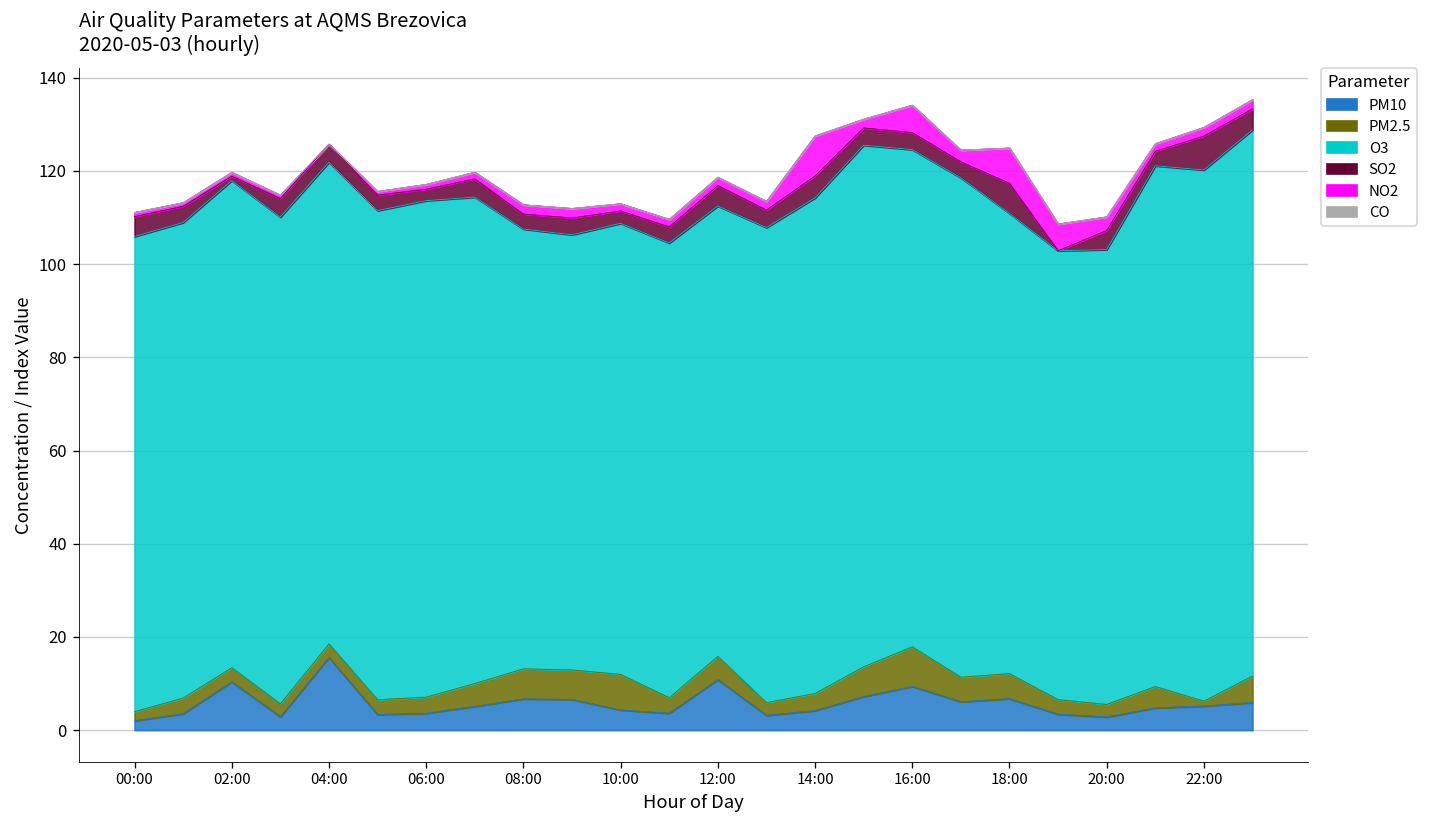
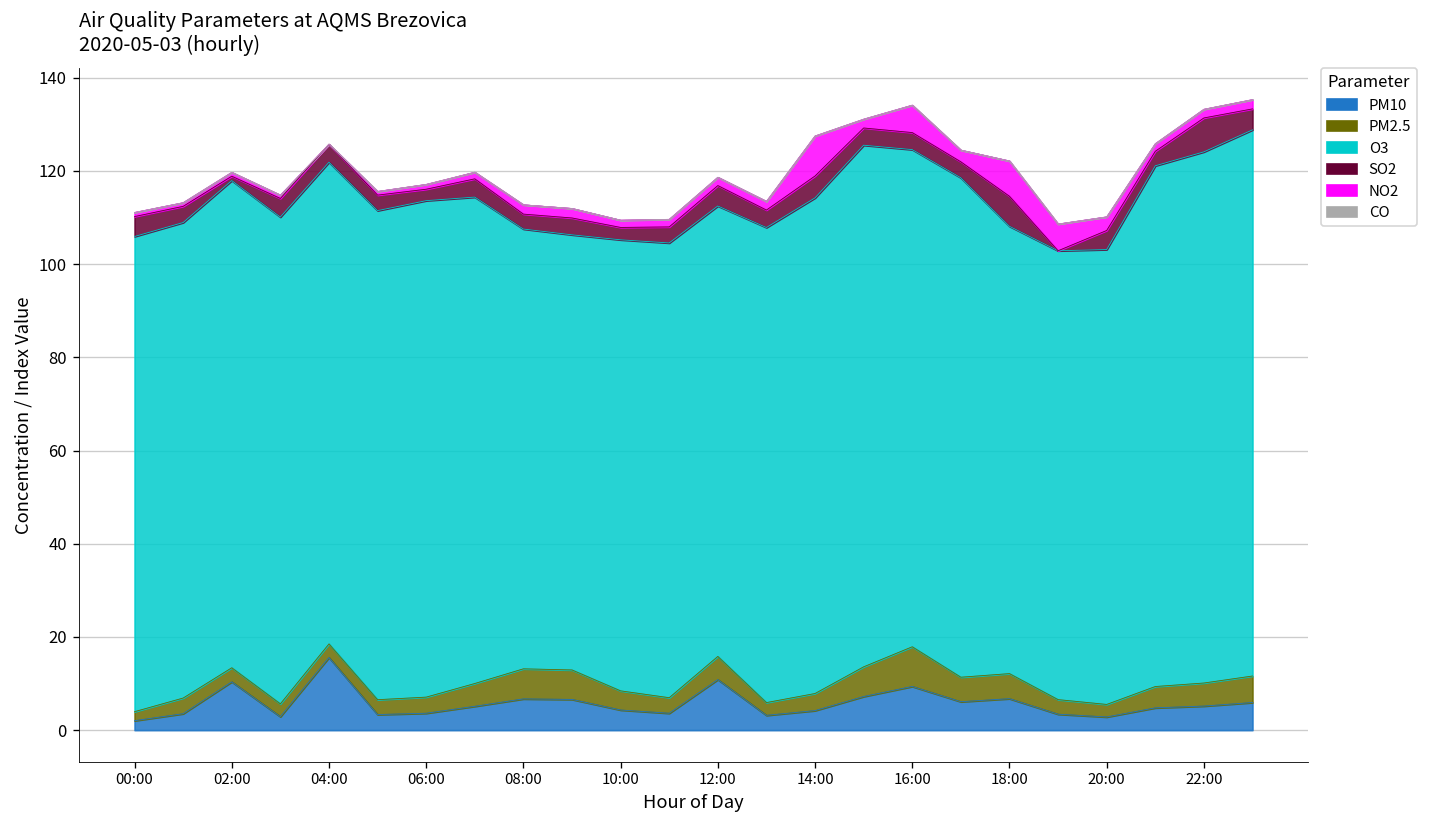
  {
    "PM10": {
      "00:00": 2,
      "02:00": 10,
      "04:00": 16,
      "06:00": 4,
      "08:00": 7,
      "10:00": 4,
      "12:00": 11,
      "14:00": 4,
      "16:00": 9,
      "18:00": 7,
      "20:00": 3,
      "22:00": 5
    },
    "PM2.5": {
      "00:00": 2,
      "02:00": 3,
      "04:00": 3,
      "06:00": 3,
      "08:00": 6,
-     "10:00": 8,
+     "10:00": 4,
      "12:00": 5,
      "14:00": 4,
      "16:00": 9,
      "18:00": 5,
      "20:00": 3,
-     "22:00": 1
+     "22:00": 5
    },
    "O3": {
      "00:00": 102,
      "02:00": 105,
      "04:00": 103,
      "06:00": 107,
      "08:00": 94,
      "10:00": 97,
      "12:00": 97,
      "14:00": 106,
      "16:00": 107,
-     "18:00": 99,
+     "18:00": 96,
      "20:00": 98,
      "22:00": 114
    },
    "SO2": {
      "00:00": 4,
      "02:00": 1,
      "06:00": 2,
      "08:00": 3,
      "10:00": 3,
      "12:00": 4,
      "14:00": 5,
      "16:00": 4,
      "18:00": 6,
      "20:00": 4,
      "22:00": 7
    }
  }
